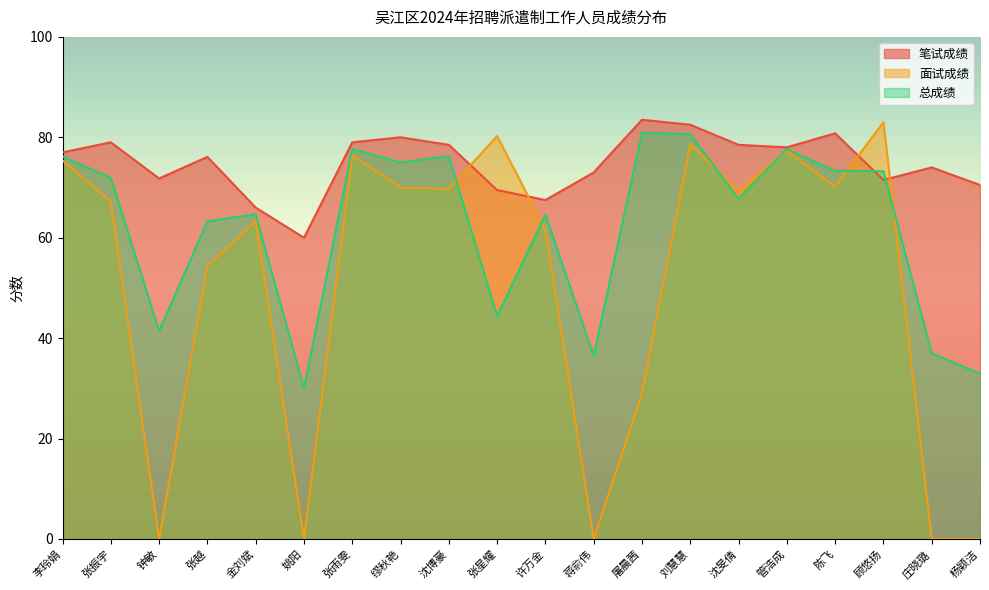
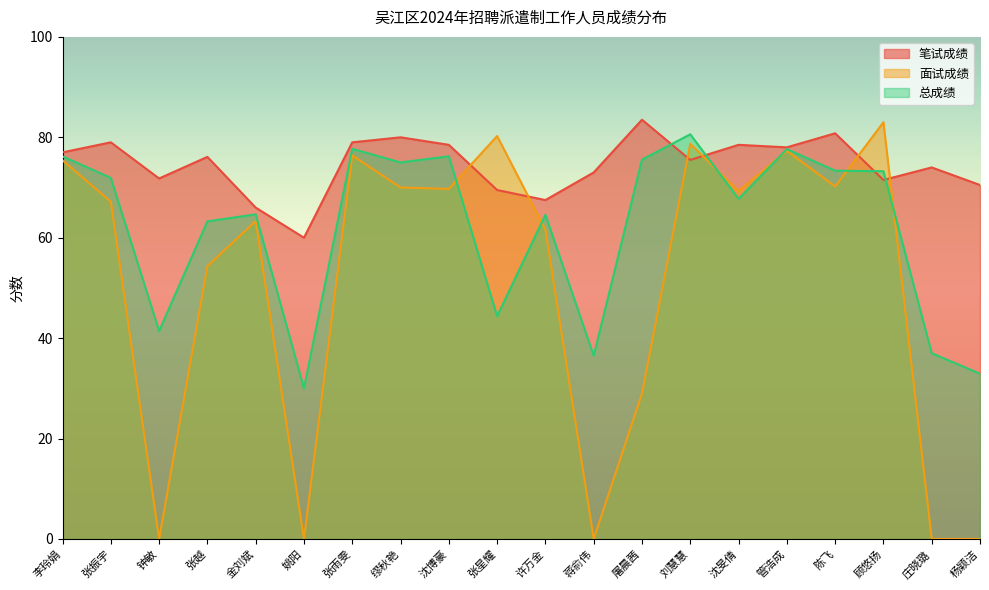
  {
    "笔试成绩": {
      "李玲娟": 77,
      "张振宇": 79,
      "钟敏": 72,
      "张越": 76,
      "金刘斌": 66,
      "姚阳": 60,
      "张雨雯": 79,
      "缪秋艳": 80,
      "沈博豪": 79,
      "张星耀": 70,
      "许万金": 68,
      "蒋俞伟": 73,
      "屠晨茜": 84,
-     "刘慧慧": 83,
+     "刘慧慧": 76,
      "沈旻倩": 79,
      "陈飞": 81,
      "顾悠扬": 72,
      "庄晓璐": 74,
      "杨颖洁": 71
    },
    "面试成绩": {
      "李玲娟": 75,
      "张振宇": 67,
      "钟敏": 0,
      "张越": 54,
      "金刘斌": 63,
      "姚阳": 0,
      "张雨雯": 76,
      "缪秋艳": 70,
      "沈博豪": 70,
      "张星耀": 80,
      "许万金": 62,
      "蒋俞伟": 0,
      "屠晨茜": 29,
      "刘慧慧": 79,
      "沈旻倩": 69,
      "陈飞": 70,
      "顾悠扬": 83,
      "庄晓璐": 0,
      "杨颖洁": 0
    },
    "总成绩": {
      "李玲娟": 76,
      "张振宇": 72,
      "钟敏": 41,
      "张越": 63,
      "金刘斌": 65,
      "姚阳": 30,
      "张雨雯": 78,
      "缪秋艳": 75,
      "沈博豪": 76,
      "张星耀": 44,
      "许万金": 65,
      "蒋俞伟": 37,
-     "屠晨茜": 81,
+     "屠晨茜": 76,
      "刘慧慧": 81,
      "沈旻倩": 68,
      "陈飞": 73,
      "顾悠扬": 73,
      "庄晓璐": 37,
      "杨颖洁": 33
    }
  }
